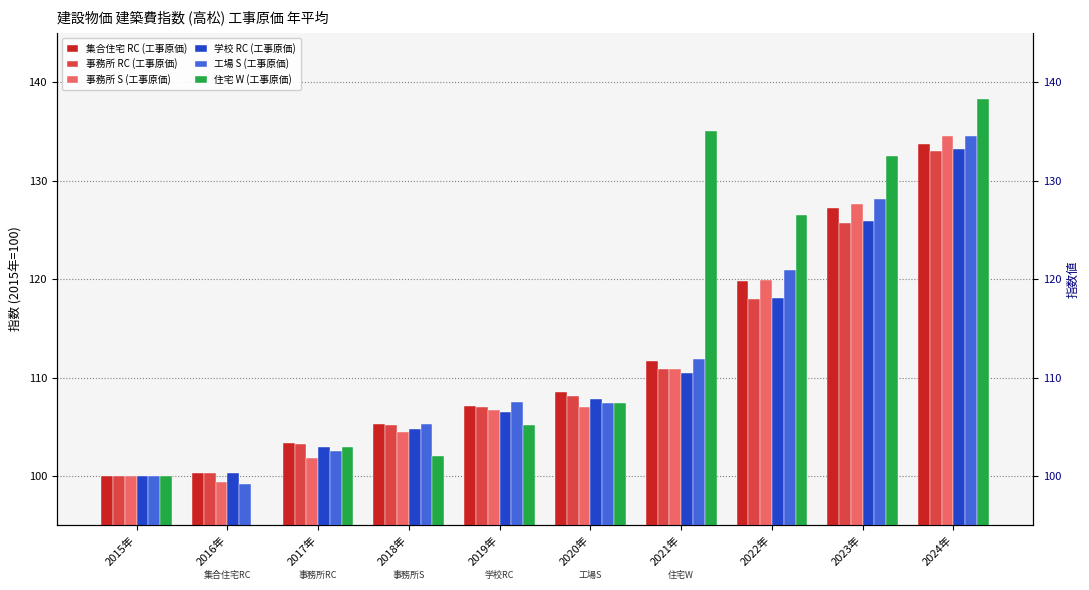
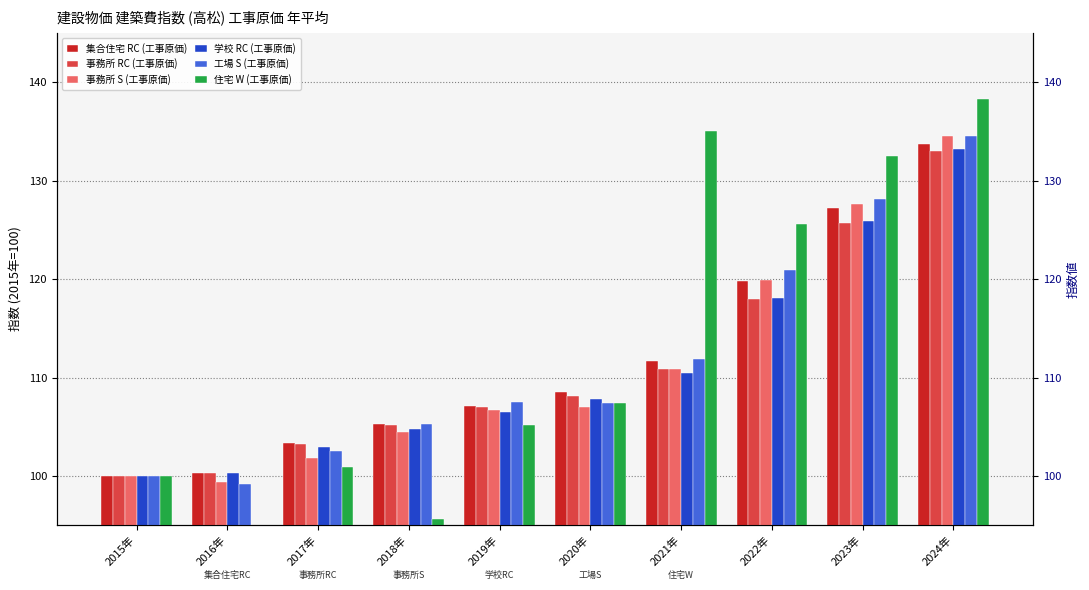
  {
    "住宅 W (工事原価)": {
      "2015年": 100,
-     "2017年": 103,
-     "2018年": 102,
+     "2017年": 101,
+     "2018年": 96,
      "2019年": 105,
      "2020年": 107,
      "2021年": 135,
-     "2022年": 127,
+     "2022年": 126,
      "2023年": 133,
      "2024年": 138
    }
  }
